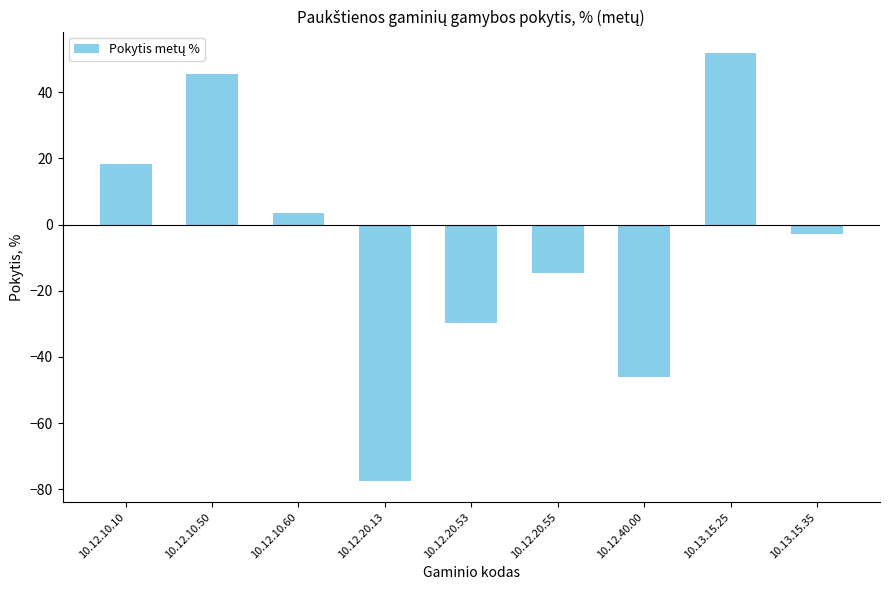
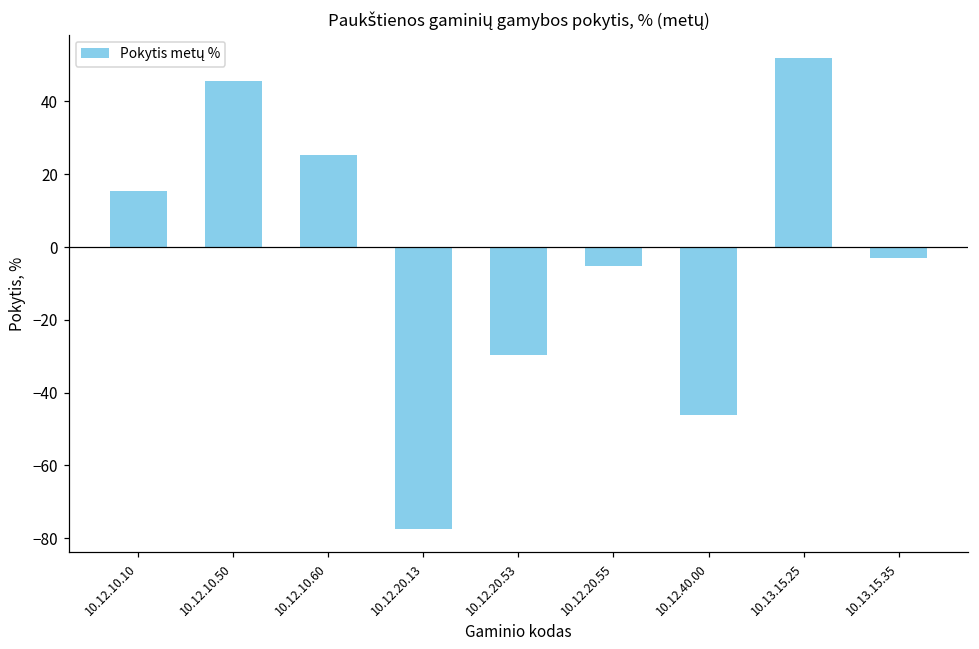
  {
-   "10.12.10.10": 18,
+   "10.12.10.10": 15,
    "10.12.10.50": 46,
-   "10.12.10.60": 4,
+   "10.12.10.60": 25,
    "10.12.20.13": -77,
    "10.12.20.53": -30,
-   "10.12.20.55": -15,
+   "10.12.20.55": -5,
    "10.12.40.00": -46,
    "10.13.15.25": 52,
    "10.13.15.35": -3
  }
